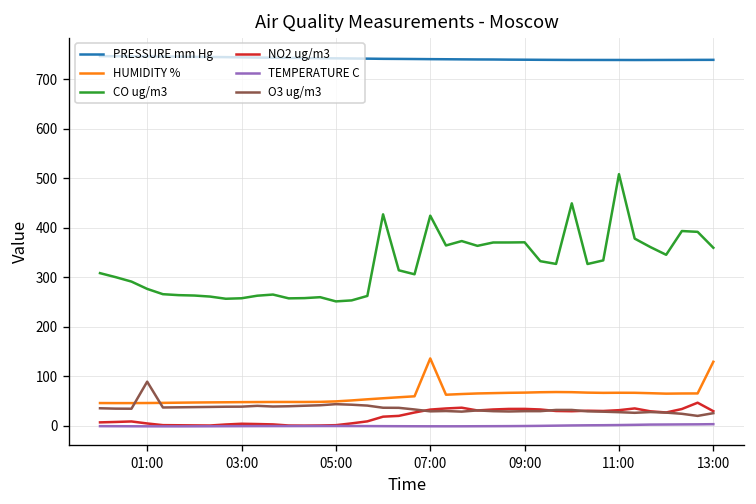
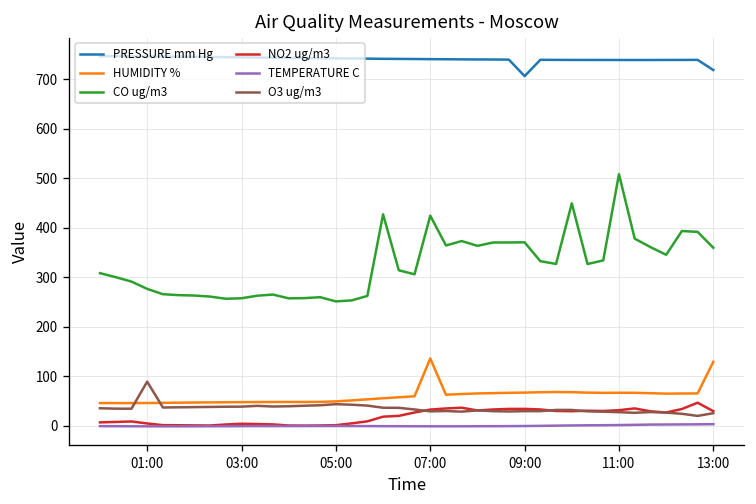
  {
    "PRESSURE mm Hg": {
      "07:00": 740,
-     "09:00": 740,
+     "09:00": 710,
      "11:00": 740,
-     "13:00": 740
+     "13:00": 720
    },
    "HUMIDITY %": {
      "01:00": 50,
      "03:00": 50,
      "07:00": 140,
      "09:00": 70,
      "11:00": 70,
      "13:00": 130
    },
    "CO ug/m3": {
      "01:00": 280,
      "03:00": 260,
      "05:00": 250,
      "07:00": 420,
      "09:00": 370,
      "11:00": 510,
      "13:00": 360
    },
    "TEMPERATURE C": {
      "07:00": 0,
      "09:00": 0,
      "11:00": 0,
      "13:00": 0
    },
    "O3 ug/m3": {
      "01:00": 90,
      "03:00": 40
    }
  }
